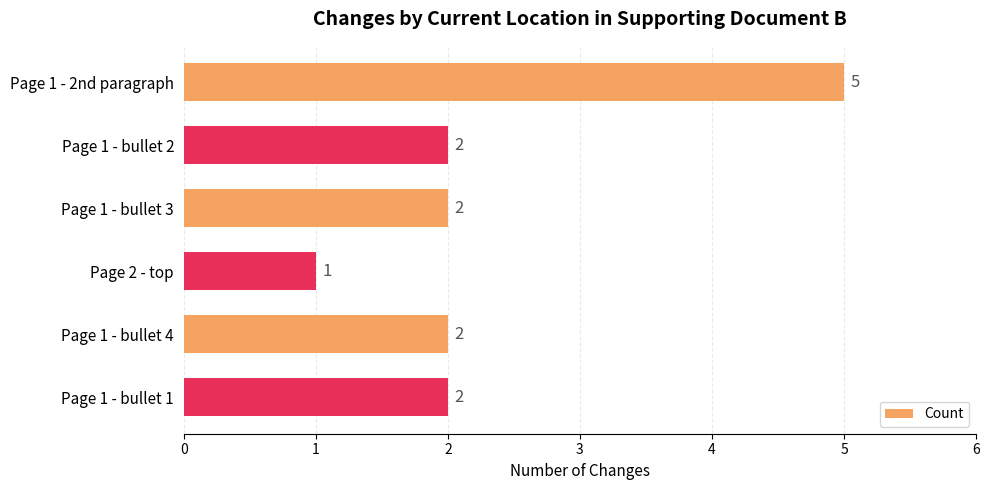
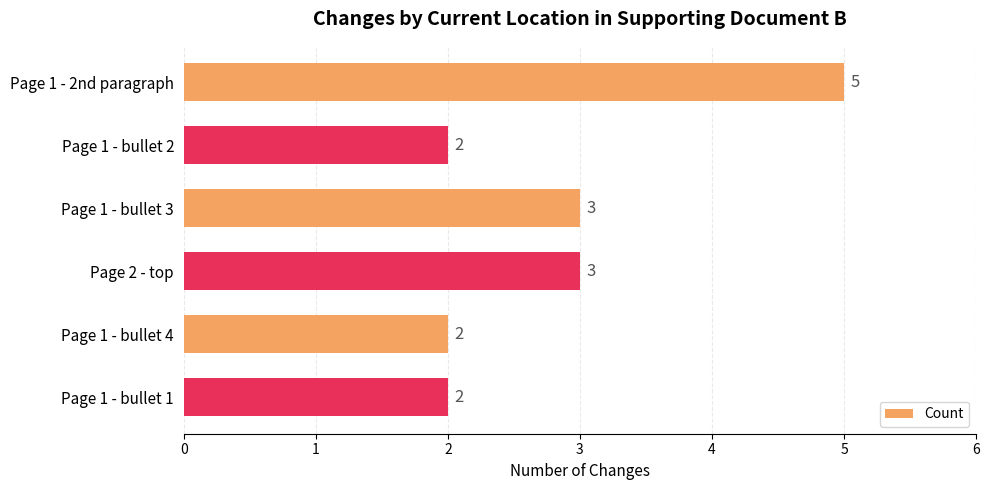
  {
    "Page 1 - 2nd paragraph": 5,
    "Page 1 - bullet 2": 2,
-   "Page 1 - bullet 3": 2,
-   "Page 2 - top": 1,
+   "Page 1 - bullet 3": 3,
+   "Page 2 - top": 3,
    "Page 1 - bullet 4": 2,
    "Page 1 - bullet 1": 2
  }
